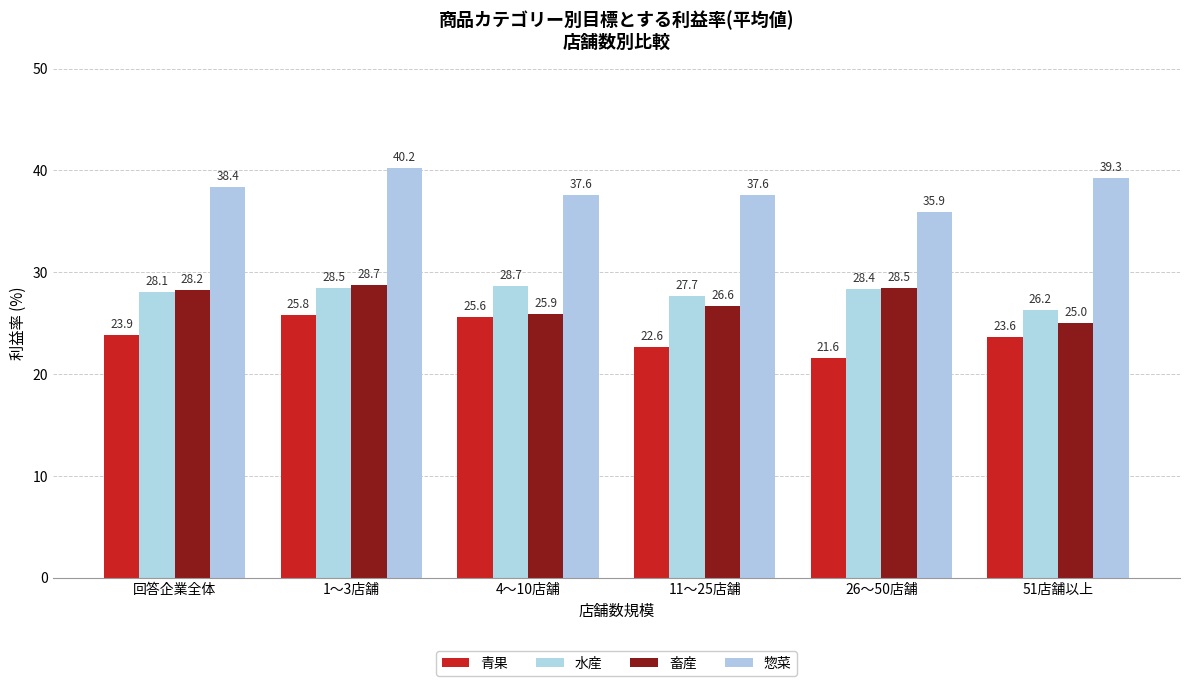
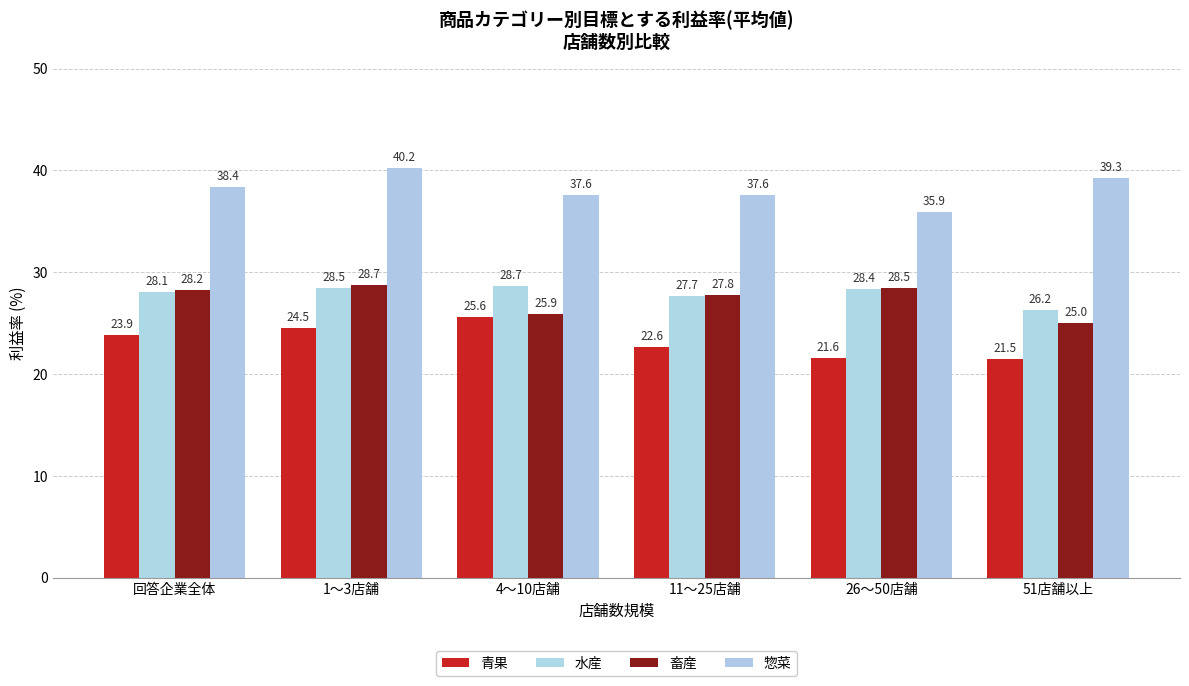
  {
    "青果": {
      "回答企業全体": 23.9,
-     "1〜3店舗": 25.8,
+     "1〜3店舗": 24.5,
      "4〜10店舗": 25.6,
      "11〜25店舗": 22.6,
      "26〜50店舗": 21.6,
-     "51店舗以上": 23.6
+     "51店舗以上": 21.5
    },
    "畜産": {
      "回答企業全体": 28.2,
      "1〜3店舗": 28.7,
      "4〜10店舗": 25.9,
-     "11〜25店舗": 26.6,
+     "11〜25店舗": 27.8,
      "26〜50店舗": 28.5,
      "51店舗以上": 25.0
    }
  }
